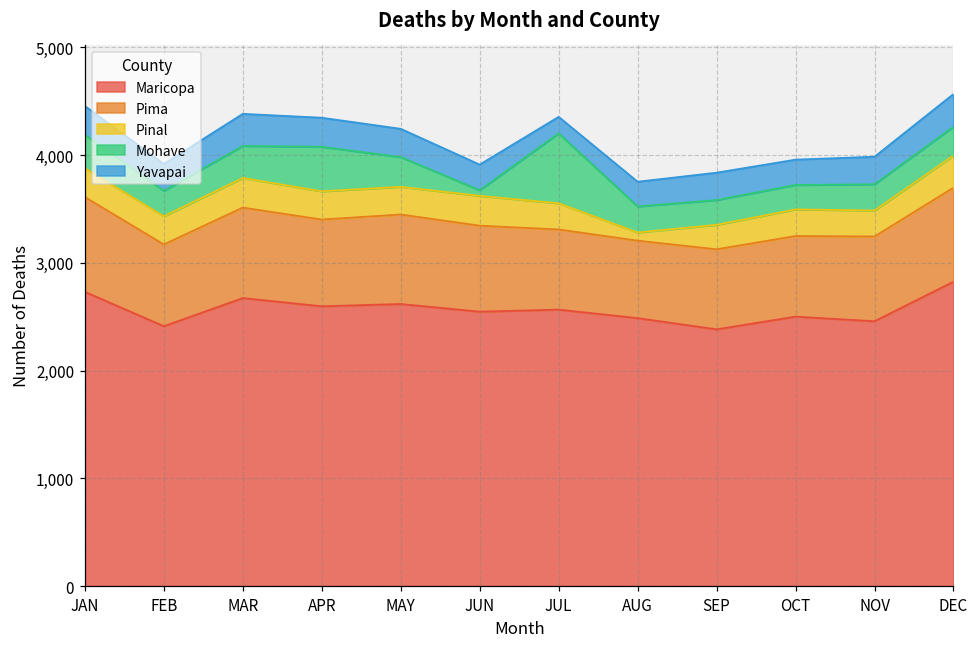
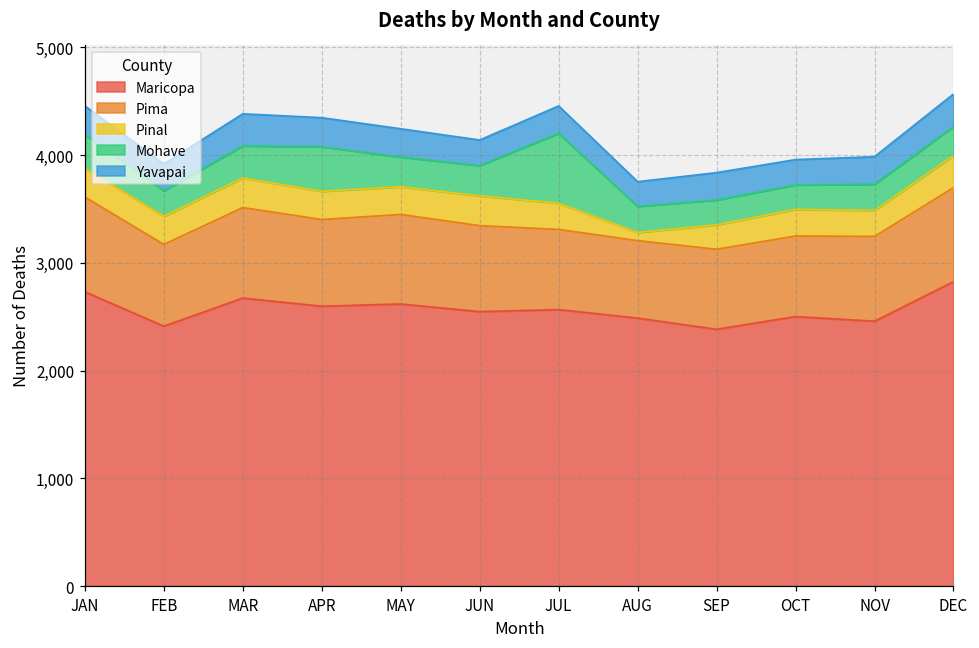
  {
    "Pinal": {
      "JAN": 300,
      "FEB": 300,
      "MAR": 300,
      "APR": 300,
      "MAY": 300,
      "JUN": 300,
      "JUL": 200,
      "AUG": 100,
      "SEP": 200,
      "OCT": 200,
      "NOV": 200,
      "DEC": 300
    },
    "Mohave": {
      "JAN": 300,
      "FEB": 200,
      "MAR": 300,
      "APR": 400,
      "MAY": 300,
-     "JUN": 100,
+     "JUN": 300,
      "JUL": 600,
      "AUG": 200,
      "SEP": 200,
      "OCT": 200,
      "NOV": 200,
      "DEC": 300
    },
    "Yavapai": {
      "JAN": 300,
      "MAR": 300,
      "APR": 300,
      "MAY": 300,
      "JUN": 200,
-     "JUL": 200,
+     "JUL": 300,
      "AUG": 200,
      "SEP": 300,
      "OCT": 200,
      "NOV": 300,
      "DEC": 300
    }
  }
